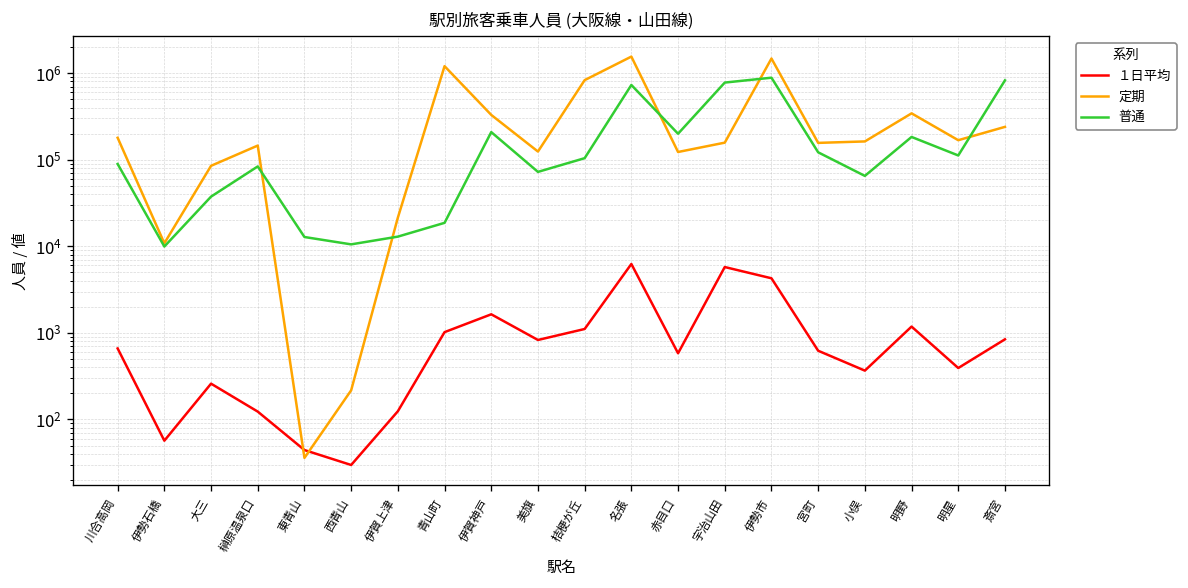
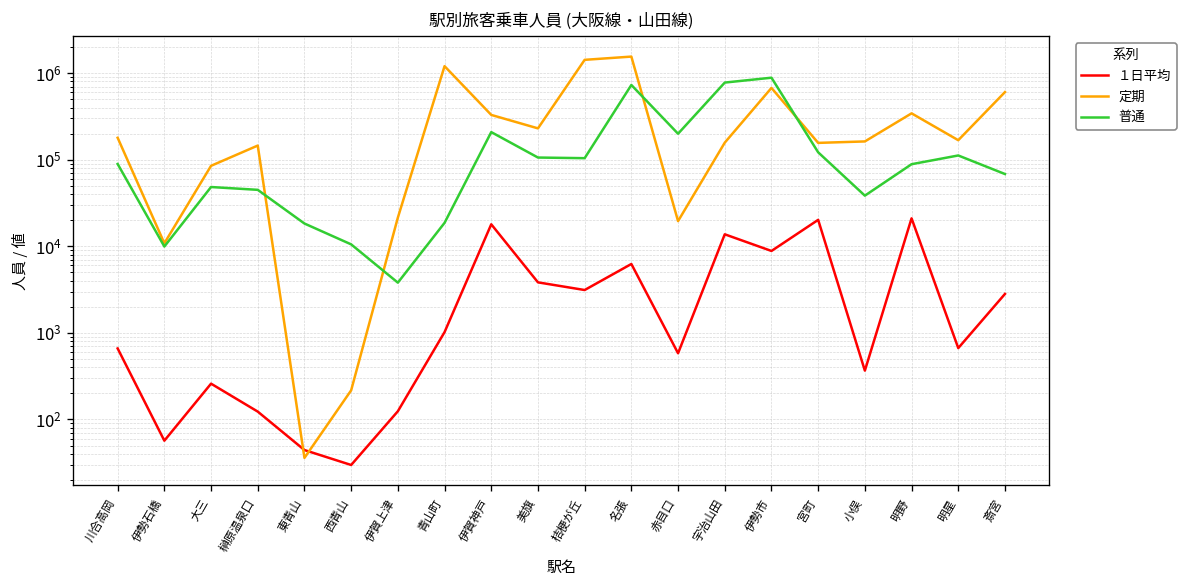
  {
    "１日平均": {
      "川合高岡": 700,
      "伊勢石橋": 60,
      "大三": 260,
      "榊原温泉口": 120,
      "東青山": 40,
      "西青山": 30,
      "伊賀上津": 120,
      "青山町": 1000,
-     "伊賀神戸": 1600,
-     "美旗": 800,
-     "桔梗が丘": 1100,
+     "伊賀神戸": 18000,
+     "美旗": 4000,
+     "桔梗が丘": 3100,
      "名張": 6000,
      "赤目口": 600,
-     "宇治山田": 6000,
-     "伊勢市": 4000,
-     "宮町": 600,
+     "宇治山田": 14000,
+     "伊勢市": 9000,
+     "宮町": 20000,
      "小俣": 400,
-     "明野": 1200,
-     "明星": 400,
-     "斎宮": 800
+     "明野": 21000,
+     "明星": 700,
+     "斎宮": 2800
    },
    "定期": {
      "川合高岡": 180000,
      "伊勢石橋": 11000,
      "大三": 80000,
      "榊原温泉口": 150000,
      "東青山": 40,
      "西青山": 220,
      "伊賀上津": 21000,
      "青山町": 1200000,
      "伊賀神戸": 300000,
-     "美旗": 120000,
-     "桔梗が丘": 800000,
+     "美旗": 230000,
+     "桔梗が丘": 1400000,
      "名張": 1600000,
-     "赤目口": 120000,
+     "赤目口": 20000,
      "宇治山田": 160000,
-     "伊勢市": 1500000,
+     "伊勢市": 700000,
      "宮町": 160000,
      "小俣": 160000,
      "明野": 300000,
      "明星": 170000,
-     "斎宮": 240000
+     "斎宮": 600000
    },
    "普通": {
      "川合高岡": 90000,
      "伊勢石橋": 10000,
-     "大三": 40000,
-     "榊原温泉口": 80000,
-     "東青山": 13000,
+     "大三": 50000,
+     "榊原温泉口": 40000,
+     "東青山": 18000,
      "西青山": 11000,
-     "伊賀上津": 13000,
+     "伊賀上津": 4000,
      "青山町": 19000,
      "伊賀神戸": 210000,
-     "美旗": 70000,
+     "美旗": 110000,
      "桔梗が丘": 100000,
      "名張": 700000,
      "赤目口": 200000,
      "宇治山田": 800000,
      "伊勢市": 900000,
      "宮町": 120000,
-     "小俣": 60000,
-     "明野": 180000,
+     "小俣": 40000,
+     "明野": 90000,
      "明星": 110000,
-     "斎宮": 800000
+     "斎宮": 70000
    }
  }
